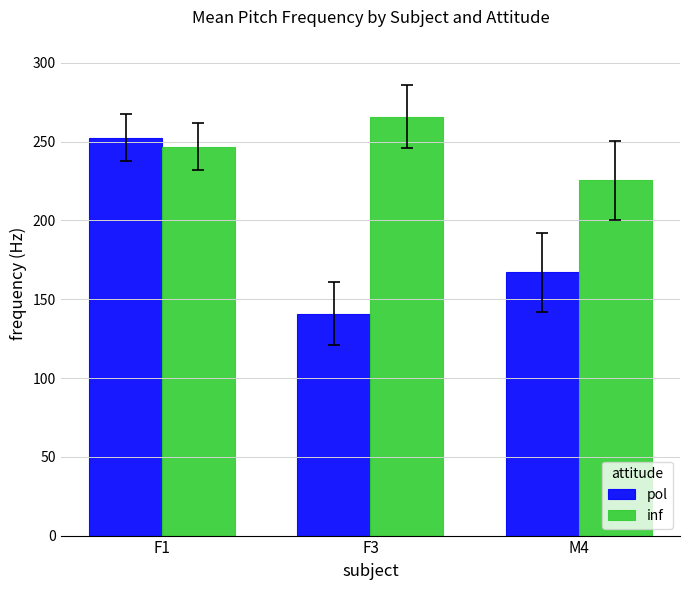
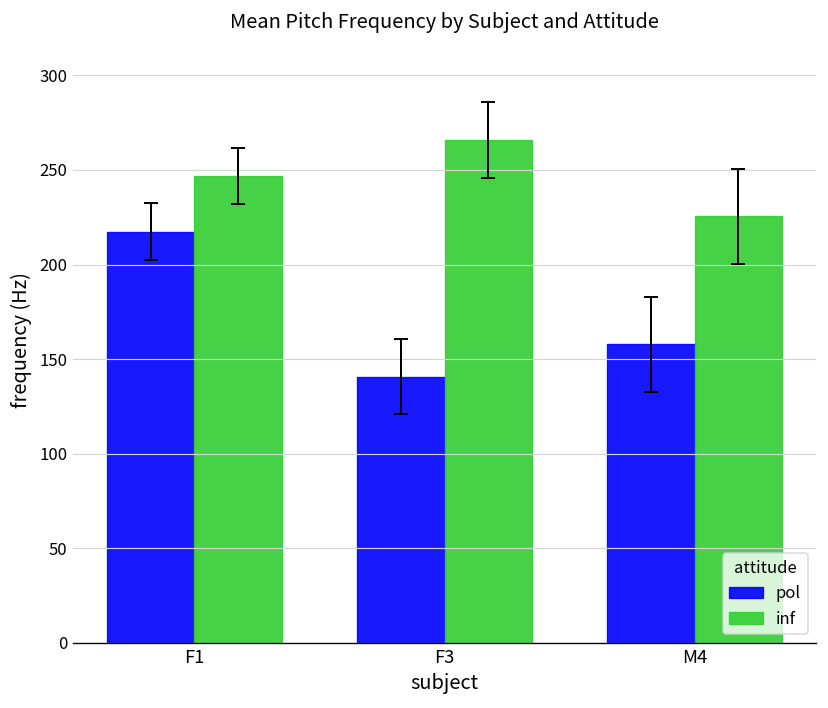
  {
    "pol": {
-     "F1": 253,
+     "F1": 217,
      "F3": 141,
-     "M4": 167
+     "M4": 158
    },
    "inf": {
      "F1": 247,
      "F3": 266,
      "M4": 226
    }
  }
